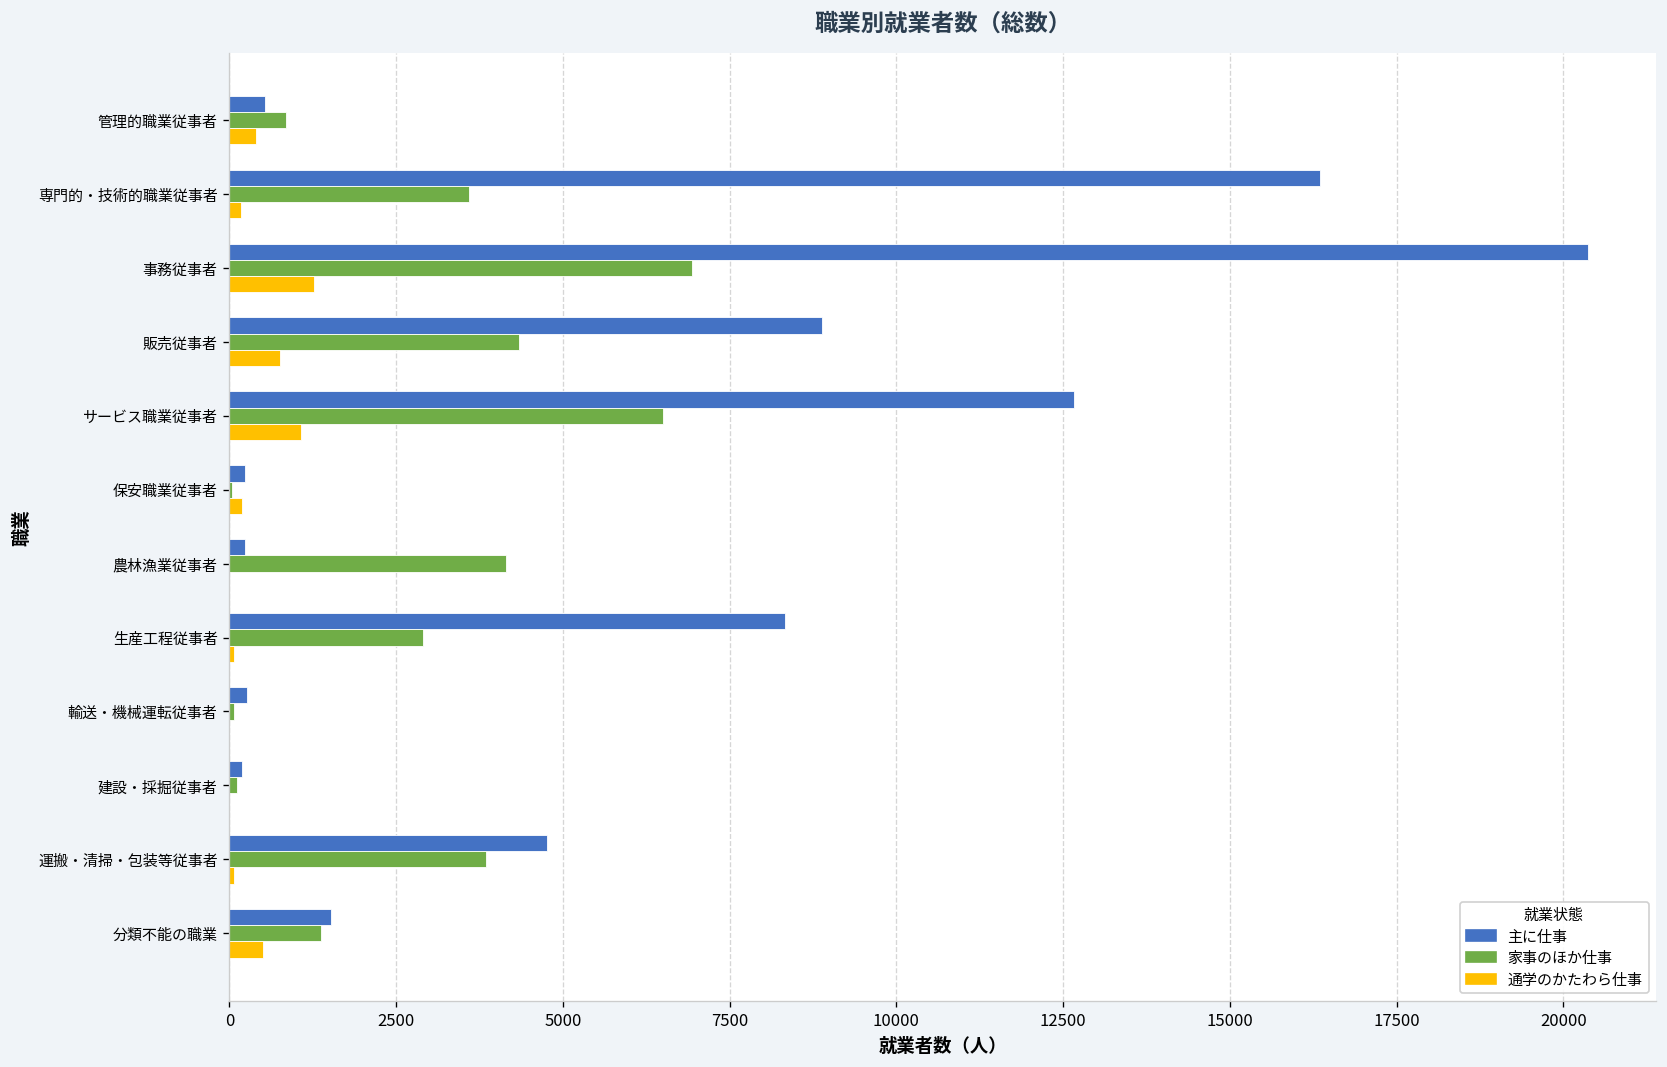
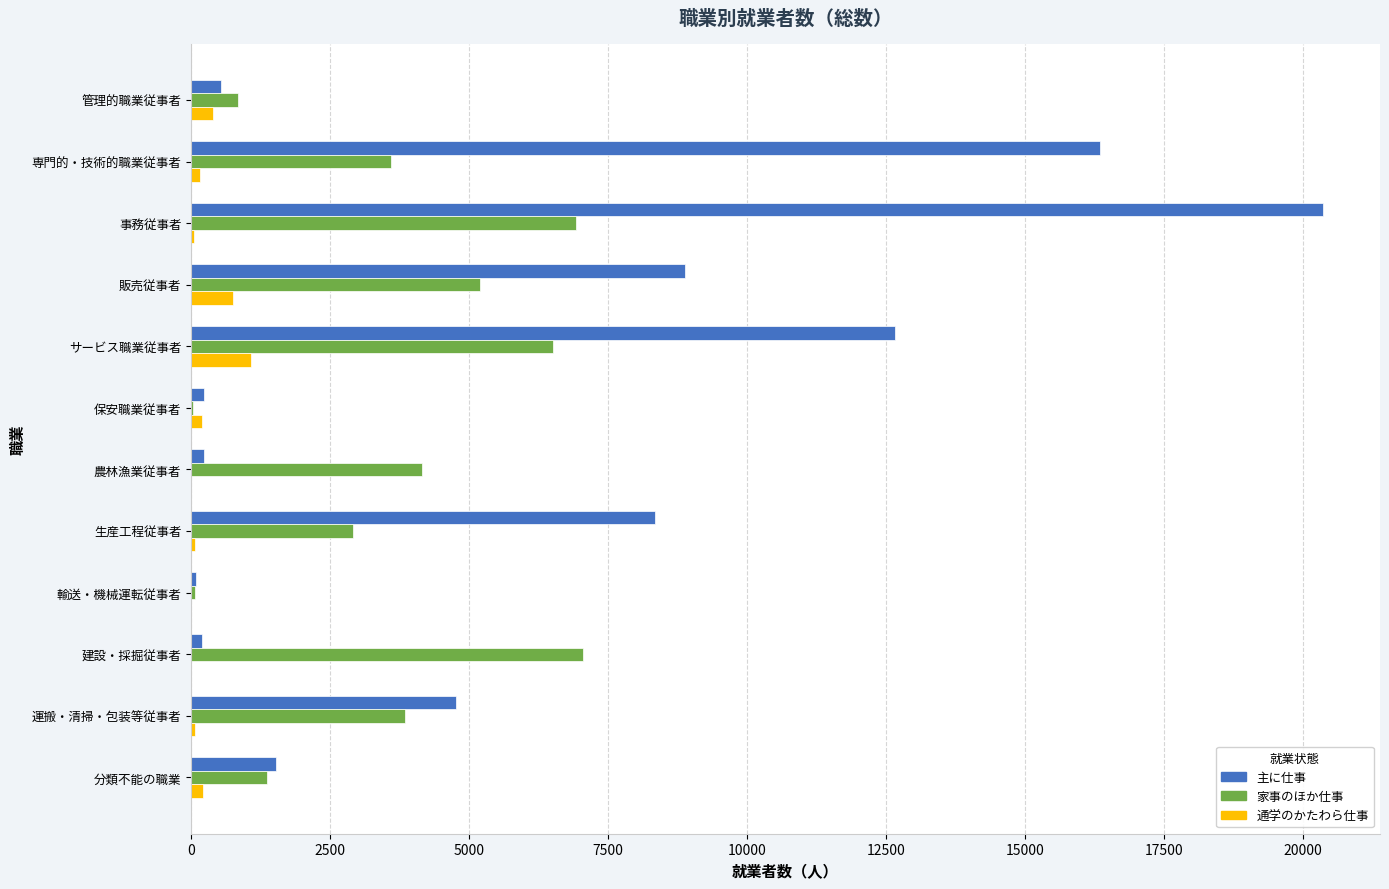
  {
    "主に仕事": {
      "管理的職業従事者": 500,
      "専門的・技術的職業従事者": 16400,
      "事務従事者": 20400,
      "販売従事者": 8900,
      "サービス職業従事者": 12700,
      "保安職業従事者": 200,
      "農林漁業従事者": 200,
      "生産工程従事者": 8300,
-     "輸送・機械運転従事者": 300,
+     "輸送・機械運転従事者": 100,
      "建設・採掘従事者": 200,
      "運搬・清掃・包装等従事者": 4800,
      "分類不能の職業": 1500
    },
    "家事のほか仕事": {
      "管理的職業従事者": 800,
      "専門的・技術的職業従事者": 3600,
      "事務従事者": 6900,
-     "販売従事者": 4300,
+     "販売従事者": 5200,
      "サービス職業従事者": 6500,
      "農林漁業従事者": 4200,
      "生産工程従事者": 2900,
      "輸送・機械運転従事者": 100,
-     "建設・採掘従事者": 100,
+     "建設・採掘従事者": 7000,
      "運搬・清掃・包装等従事者": 3800,
      "分類不能の職業": 1400
    },
    "通学のかたわら仕事": {
      "管理的職業従事者": 400,
      "専門的・技術的職業従事者": 200,
-     "事務従事者": 1300,
+     "事務従事者": 100,
      "販売従事者": 800,
      "サービス職業従事者": 1100,
      "保安職業従事者": 200,
      "農林漁業従事者": 0,
      "生産工程従事者": 100,
      "輸送・機械運転従事者": 0,
      "建設・採掘従事者": 0,
      "運搬・清掃・包装等従事者": 100,
-     "分類不能の職業": 500
+     "分類不能の職業": 200
    }
  }
